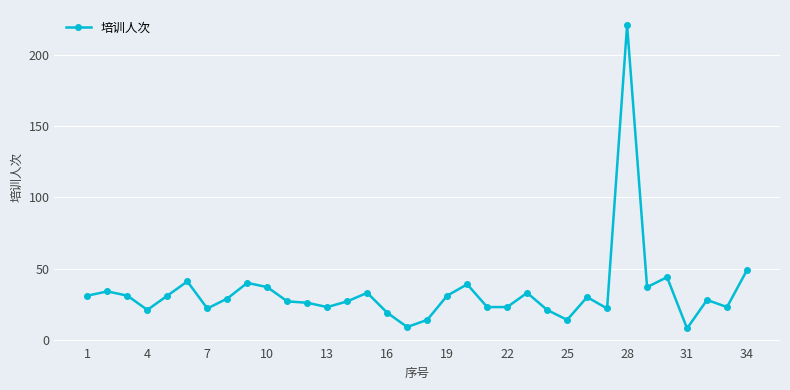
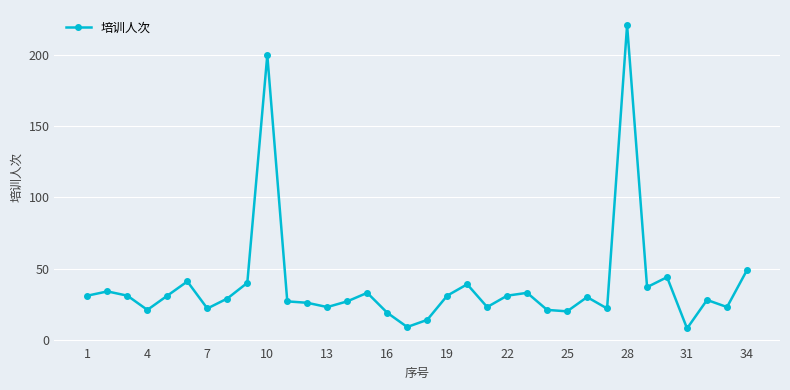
  {
    "1": 31,
    "4": 21,
    "7": 22,
-   "10": 37,
+   "10": 200,
    "13": 23,
    "16": 19,
    "19": 31,
-   "22": 23,
-   "25": 14,
+   "22": 31,
+   "25": 20,
    "28": 221,
    "31": 8,
    "34": 49
  }
